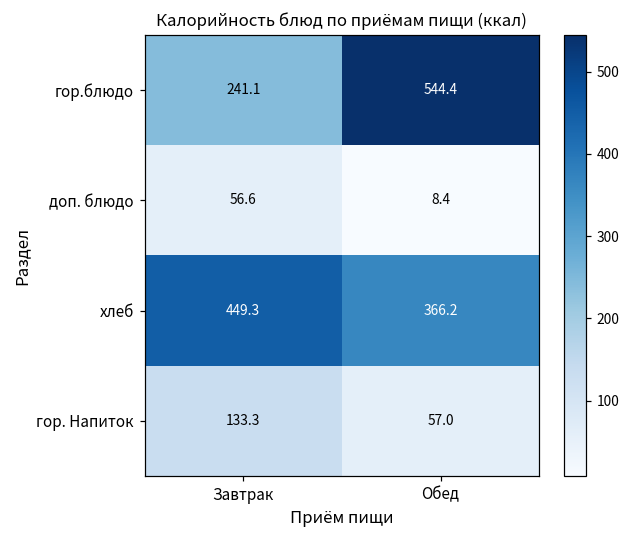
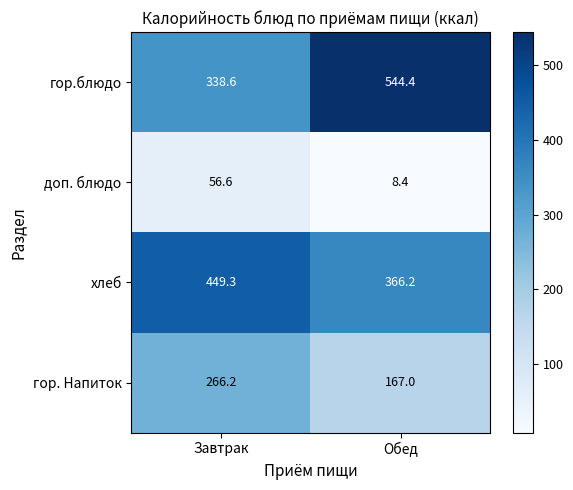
  {
    "гор.блюдо": {
-     "Завтрак": 241.1,
+     "Завтрак": 338.6,
      "Обед": 544.4
    },
    "доп. блюдо": {
      "Завтрак": 56.6,
      "Обед": 8.4
    },
    "хлеб": {
      "Завтрак": 449.3,
      "Обед": 366.2
    },
    "гор. Напиток": {
-     "Завтрак": 133.3,
-     "Обед": 57.0
+     "Завтрак": 266.2,
+     "Обед": 167.0
    }
  }
